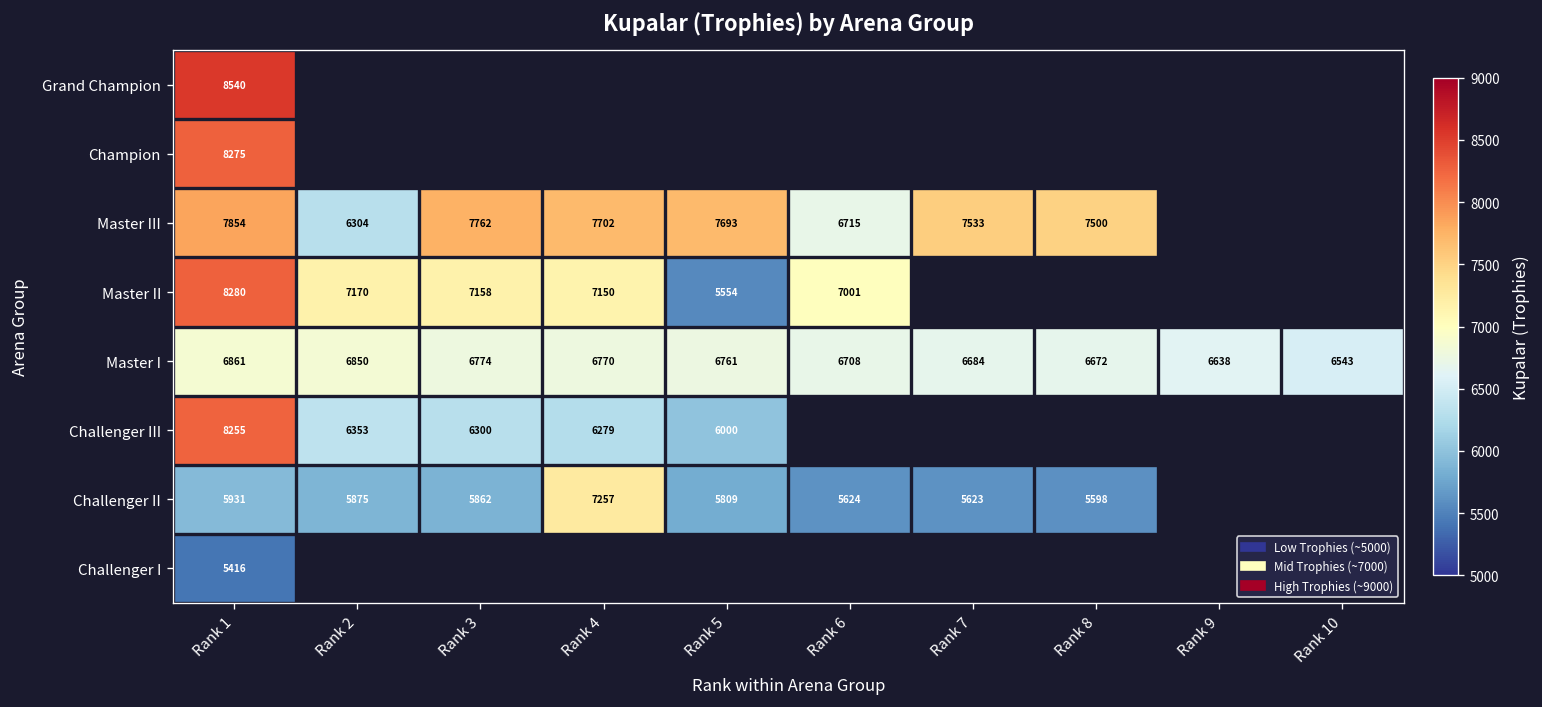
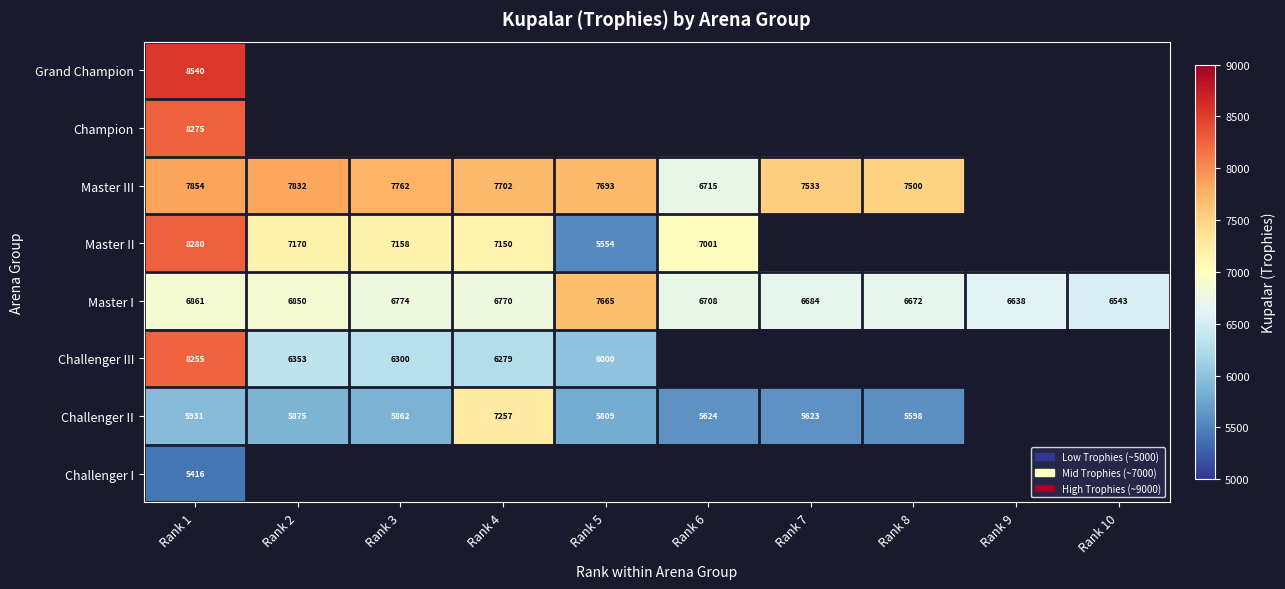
  {
    "Grand Champion": {
      "Rank 1": 8540
    },
    "Champion": {
      "Rank 1": 8275
    },
    "Master III": {
      "Rank 1": 7854,
-     "Rank 2": 6304,
+     "Rank 2": 7832,
      "Rank 3": 7762,
      "Rank 4": 7702,
      "Rank 5": 7693,
      "Rank 6": 6715,
      "Rank 7": 7533,
      "Rank 8": 7500
    },
    "Master II": {
      "Rank 1": 8280,
      "Rank 2": 7170,
      "Rank 3": 7158,
      "Rank 4": 7150,
      "Rank 5": 5554,
      "Rank 6": 7001
    },
    "Master I": {
      "Rank 1": 6861,
      "Rank 2": 6850,
      "Rank 3": 6774,
      "Rank 4": 6770,
-     "Rank 5": 6761,
+     "Rank 5": 7665,
      "Rank 6": 6708,
      "Rank 7": 6684,
      "Rank 8": 6672,
      "Rank 9": 6638,
      "Rank 10": 6543
    },
    "Challenger III": {
      "Rank 1": 8255,
      "Rank 2": 6353,
      "Rank 3": 6300,
      "Rank 4": 6279,
      "Rank 5": 6000
    },
    "Challenger II": {
      "Rank 1": 5931,
      "Rank 2": 5875,
      "Rank 3": 5862,
      "Rank 4": 7257,
      "Rank 5": 5809,
      "Rank 6": 5624,
      "Rank 7": 5623,
      "Rank 8": 5598
    },
    "Challenger I": {
      "Rank 1": 5416
    }
  }
